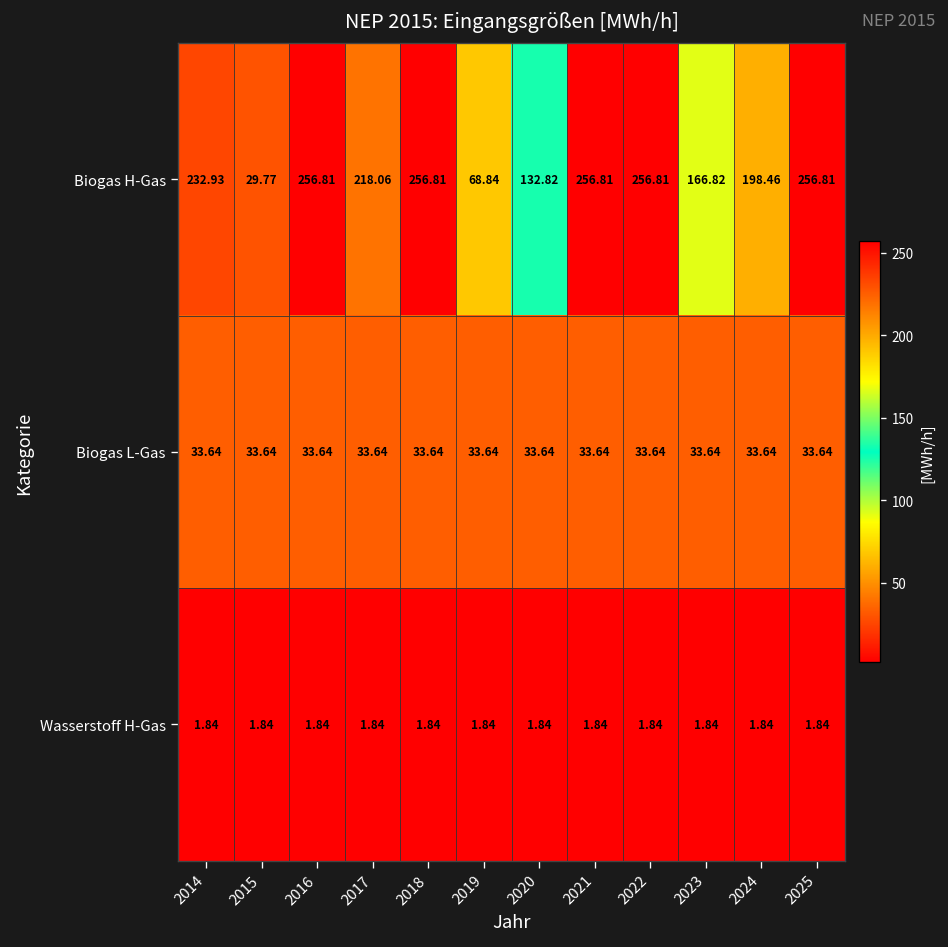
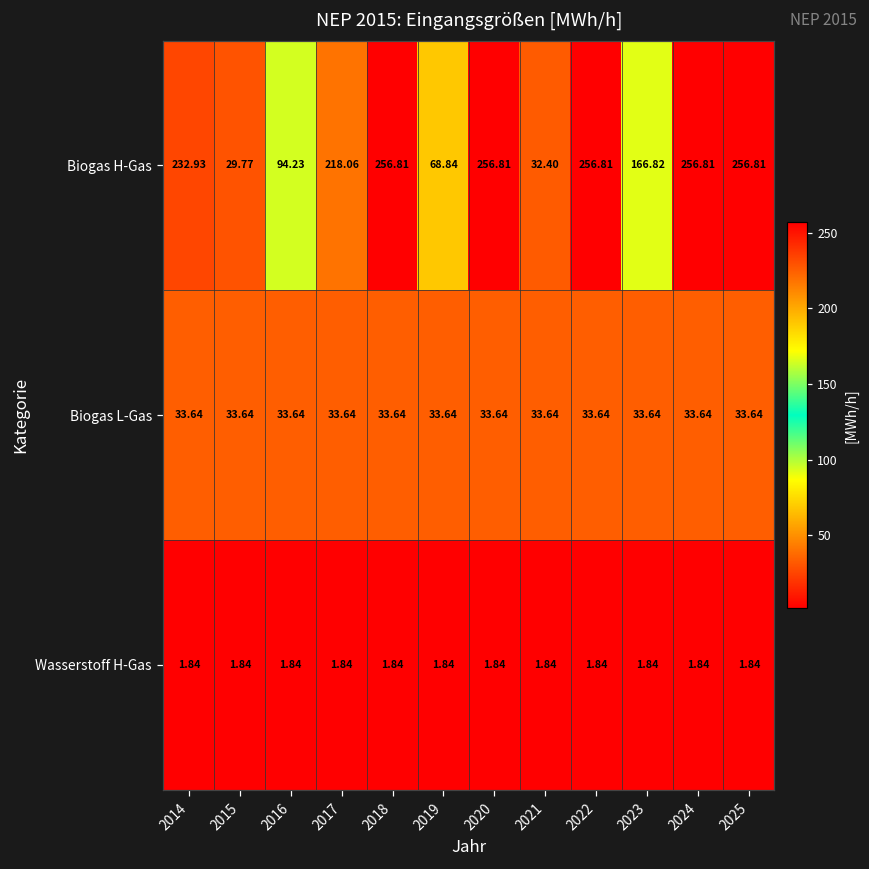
  {
    "Biogas H-Gas": {
      "2014": 232.93,
      "2015": 29.77,
-     "2016": 256.81,
+     "2016": 94.23,
      "2017": 218.06,
      "2018": 256.81,
      "2019": 68.84,
-     "2020": 132.82,
-     "2021": 256.81,
+     "2020": 256.81,
+     "2021": 32.40,
      "2022": 256.81,
      "2023": 166.82,
-     "2024": 198.46,
+     "2024": 256.81,
      "2025": 256.81
    },
    "Biogas L-Gas": {
      "2014": 33.64,
      "2015": 33.64,
      "2016": 33.64,
      "2017": 33.64,
      "2018": 33.64,
      "2019": 33.64,
      "2020": 33.64,
      "2021": 33.64,
      "2022": 33.64,
      "2023": 33.64,
      "2024": 33.64,
      "2025": 33.64
    },
    "Wasserstoff H-Gas": {
      "2014": 1.84,
      "2015": 1.84,
      "2016": 1.84,
      "2017": 1.84,
      "2018": 1.84,
      "2019": 1.84,
      "2020": 1.84,
      "2021": 1.84,
      "2022": 1.84,
      "2023": 1.84,
      "2024": 1.84,
      "2025": 1.84
    }
  }
